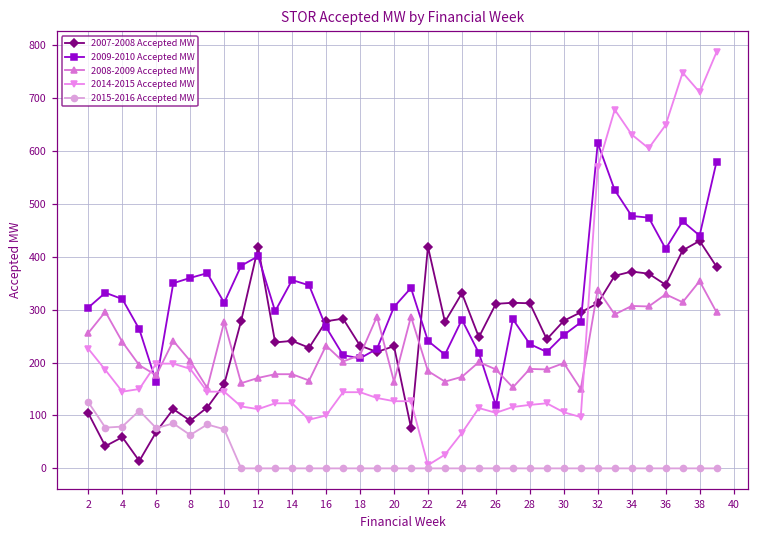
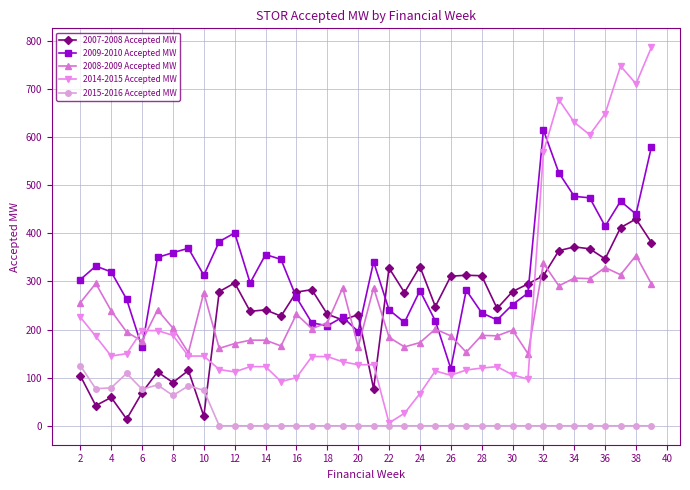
  {
    "2007-2008 Accepted MW": {
      "2": 100,
      "4": 60,
      "6": 70,
      "8": 90,
-     "10": 160,
-     "12": 420,
+     "10": 20,
+     "12": 300,
      "14": 240,
      "16": 280,
      "18": 230,
      "20": 230,
-     "22": 420,
+     "22": 330,
      "24": 330,
      "26": 310,
      "28": 310,
      "30": 280,
      "32": 310,
      "34": 370,
      "36": 350,
      "38": 430
    },
    "2009-2010 Accepted MW": {
      "2": 300,
      "4": 320,
      "6": 160,
      "8": 360,
      "10": 310,
      "12": 400,
      "14": 360,
      "16": 270,
      "18": 210,
-     "20": 310,
+     "20": 200,
      "22": 240,
      "24": 280,
      "26": 120,
      "28": 240,
      "30": 250,
      "32": 620,
      "34": 480,
      "36": 420,
      "38": 440
    }
  }
